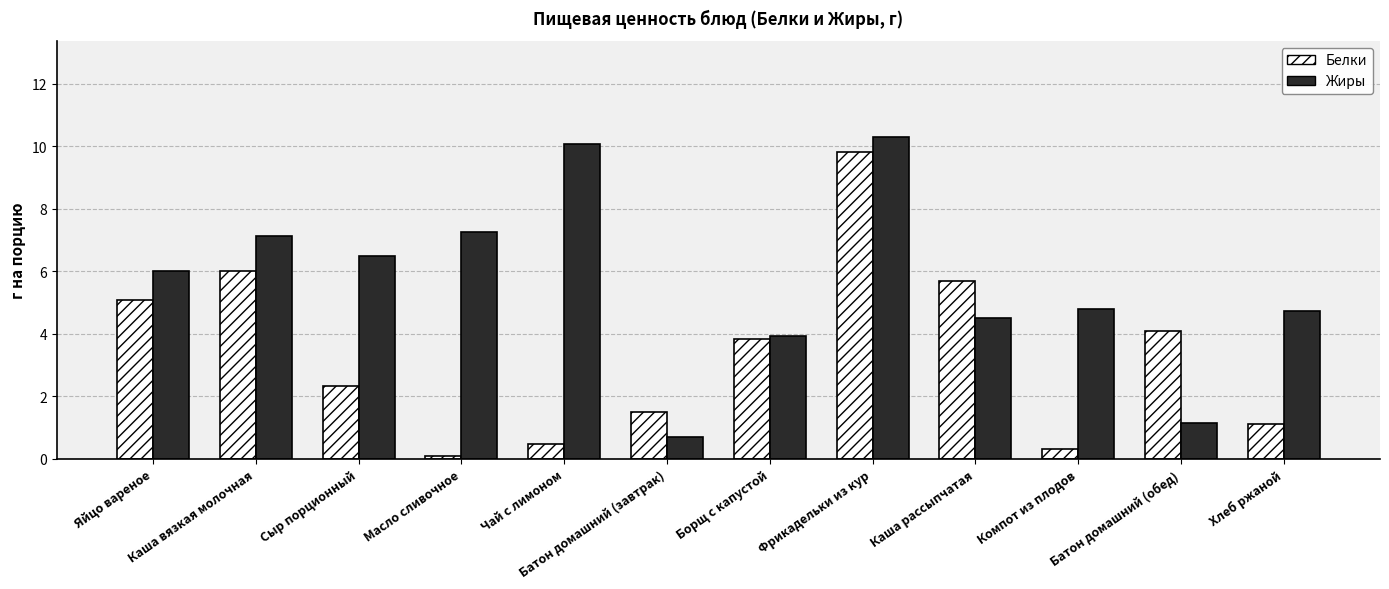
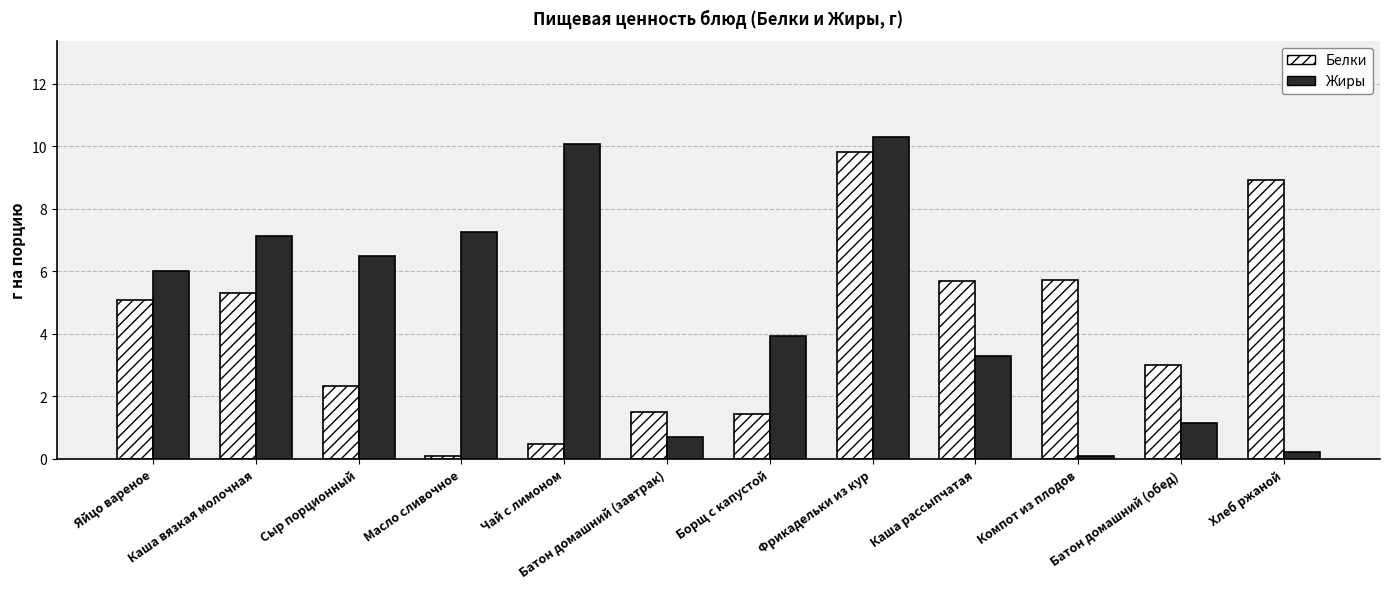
  {
    "Белки": {
      "Яйцо вареное": 5.1,
-     "Каша вязкая молочная": 6.0,
+     "Каша вязкая молочная": 5.3,
      "Сыр порционный": 2.3,
      "Масло сливочное": 0.1,
      "Чай с лимоном": 0.5,
      "Батон домашний (завтрак)": 1.5,
-     "Борщ с капустой": 3.8,
+     "Борщ с капустой": 1.4,
      "Фрикадельки из кур": 9.8,
      "Каша рассыпчатая": 5.7,
-     "Компот из плодов": 0.3,
-     "Батон домашний (обед)": 4.1,
-     "Хлеб ржаной": 1.1
+     "Компот из плодов": 5.7,
+     "Батон домашний (обед)": 3.0,
+     "Хлеб ржаной": 8.9
    },
    "Жиры": {
      "Яйцо вареное": 6.0,
      "Каша вязкая молочная": 7.1,
      "Сыр порционный": 6.5,
      "Масло сливочное": 7.3,
      "Чай с лимоном": 10.1,
      "Батон домашний (завтрак)": 0.7,
      "Борщ с капустой": 3.9,
      "Фрикадельки из кур": 10.3,
-     "Каша рассыпчатая": 4.5,
-     "Компот из плодов": 4.8,
+     "Каша рассыпчатая": 3.3,
+     "Компот из плодов": 0.1,
      "Батон домашний (обед)": 1.2,
-     "Хлеб ржаной": 4.7
+     "Хлеб ржаной": 0.2
    }
  }
